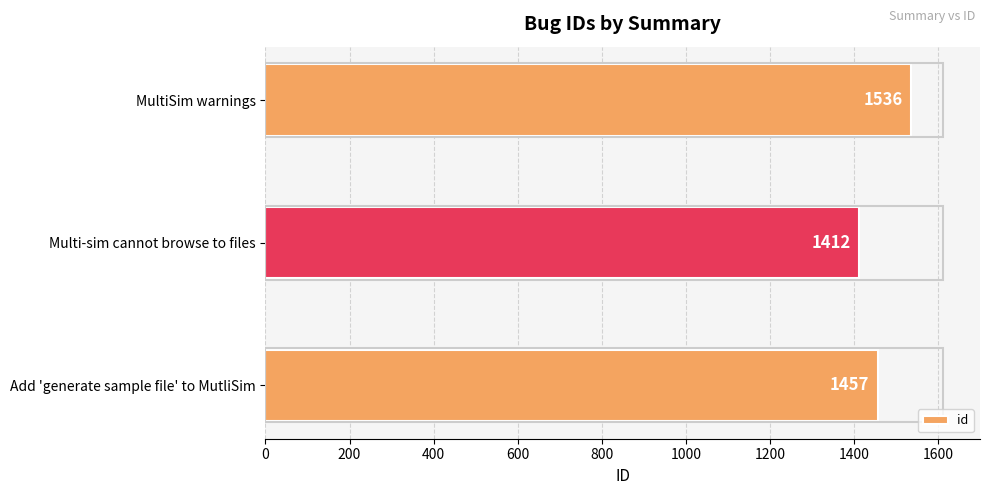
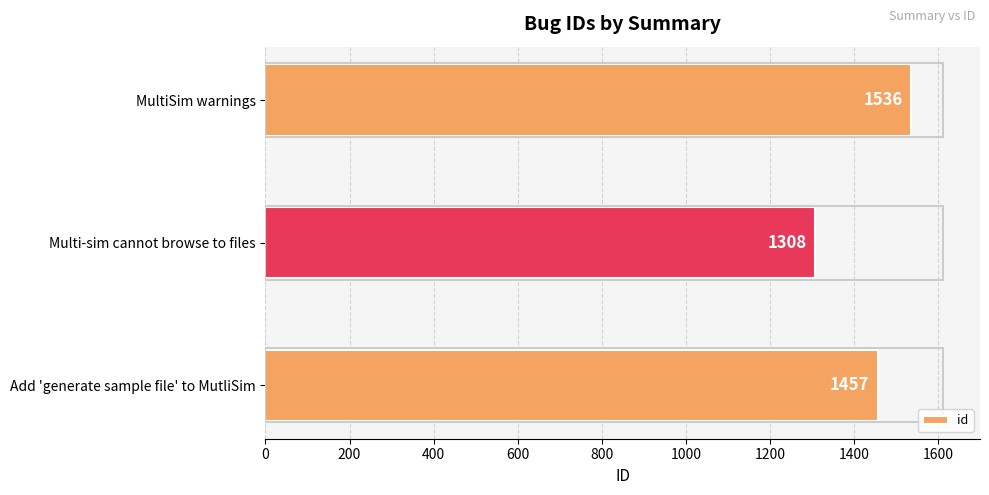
  {
    "MultiSim warnings": 1536,
-   "Multi-sim cannot browse to files": 1412,
+   "Multi-sim cannot browse to files": 1308,
    "Add 'generate sample file' to MutliSim": 1457
  }
